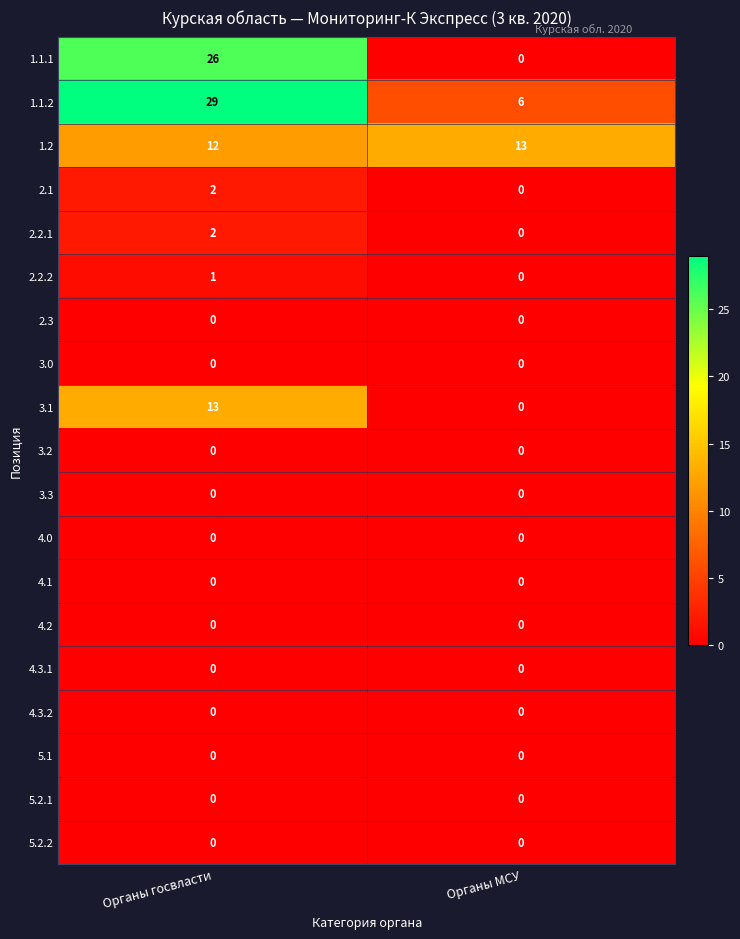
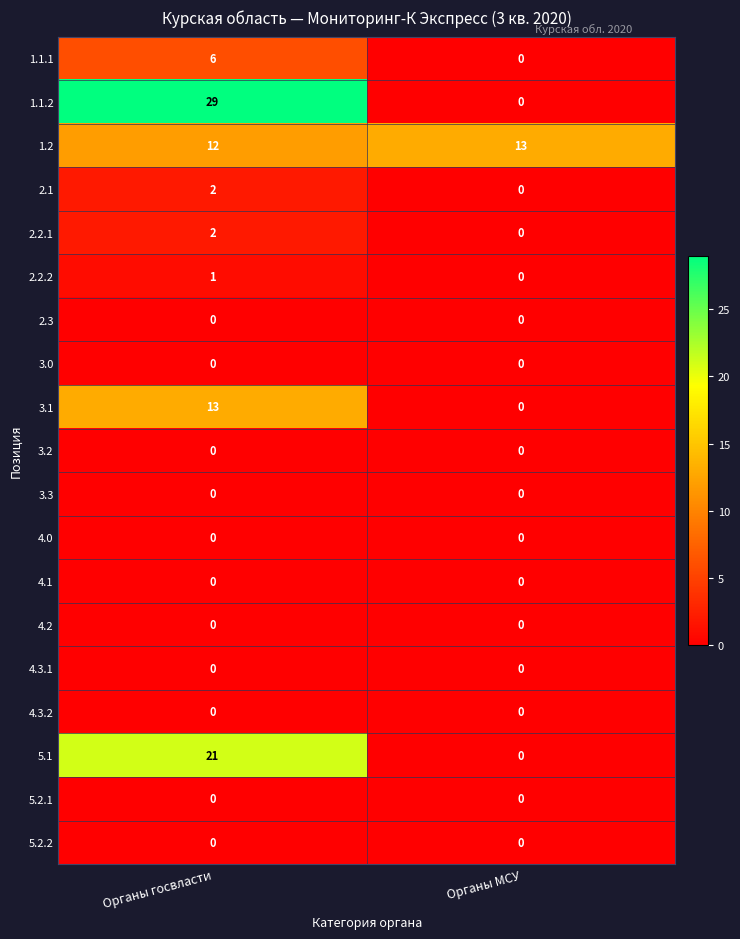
  {
    "1.1.1": {
-     "Органы госвласти": 26,
+     "Органы госвласти": 6,
      "Органы МСУ": 0
    },
    "1.1.2": {
      "Органы госвласти": 29,
-     "Органы МСУ": 6
+     "Органы МСУ": 0
    },
    "1.2": {
      "Органы госвласти": 12,
      "Органы МСУ": 13
    },
    "2.1": {
      "Органы госвласти": 2,
      "Органы МСУ": 0
    },
    "2.2.1": {
      "Органы госвласти": 2,
      "Органы МСУ": 0
    },
    "2.2.2": {
      "Органы госвласти": 1,
      "Органы МСУ": 0
    },
    "2.3": {
      "Органы госвласти": 0,
      "Органы МСУ": 0
    },
    "3.0": {
      "Органы госвласти": 0,
      "Органы МСУ": 0
    },
    "3.1": {
      "Органы госвласти": 13,
      "Органы МСУ": 0
    },
    "3.2": {
      "Органы госвласти": 0,
      "Органы МСУ": 0
    },
    "3.3": {
      "Органы госвласти": 0,
      "Органы МСУ": 0
    },
    "4.0": {
      "Органы госвласти": 0,
      "Органы МСУ": 0
    },
    "4.1": {
      "Органы госвласти": 0,
      "Органы МСУ": 0
    },
    "4.2": {
      "Органы госвласти": 0,
      "Органы МСУ": 0
    },
    "4.3.1": {
      "Органы госвласти": 0,
      "Органы МСУ": 0
    },
    "4.3.2": {
      "Органы госвласти": 0,
      "Органы МСУ": 0
    },
    "5.1": {
-     "Органы госвласти": 0,
+     "Органы госвласти": 21,
      "Органы МСУ": 0
    },
    "5.2.1": {
      "Органы госвласти": 0,
      "Органы МСУ": 0
    },
    "5.2.2": {
      "Органы госвласти": 0,
      "Органы МСУ": 0
    }
  }
